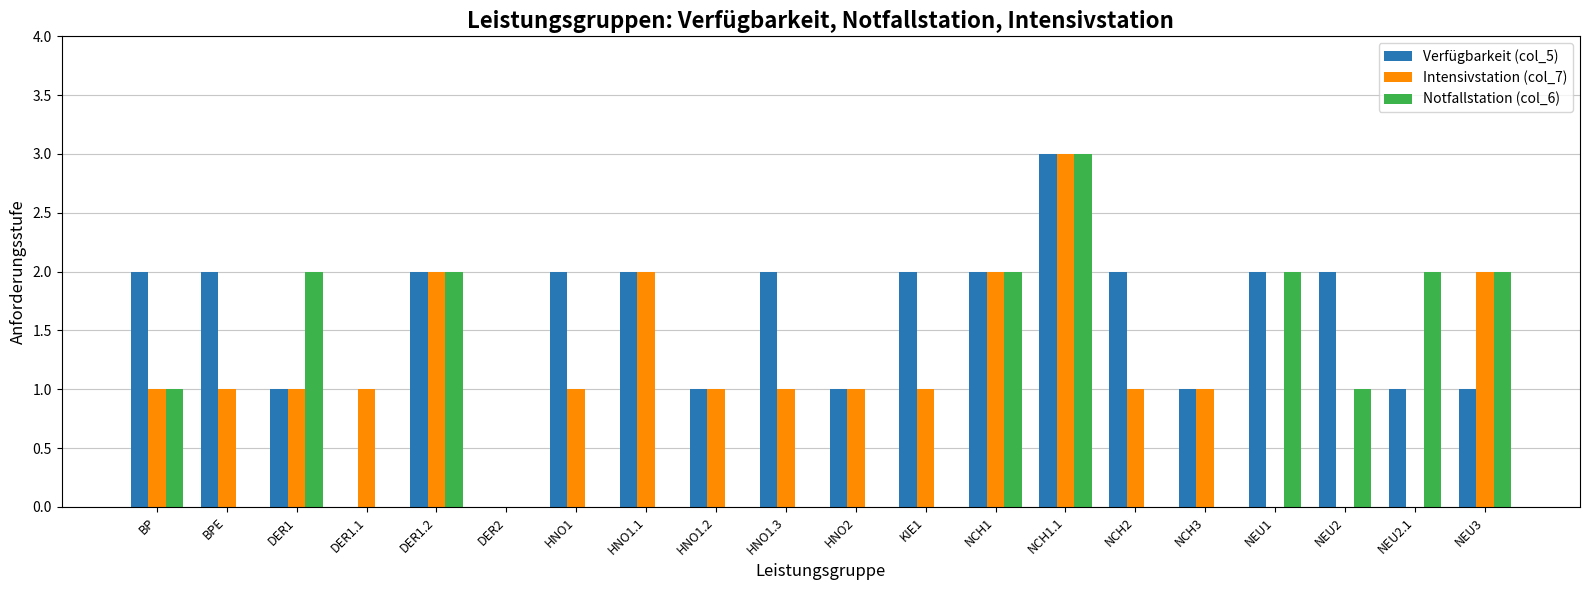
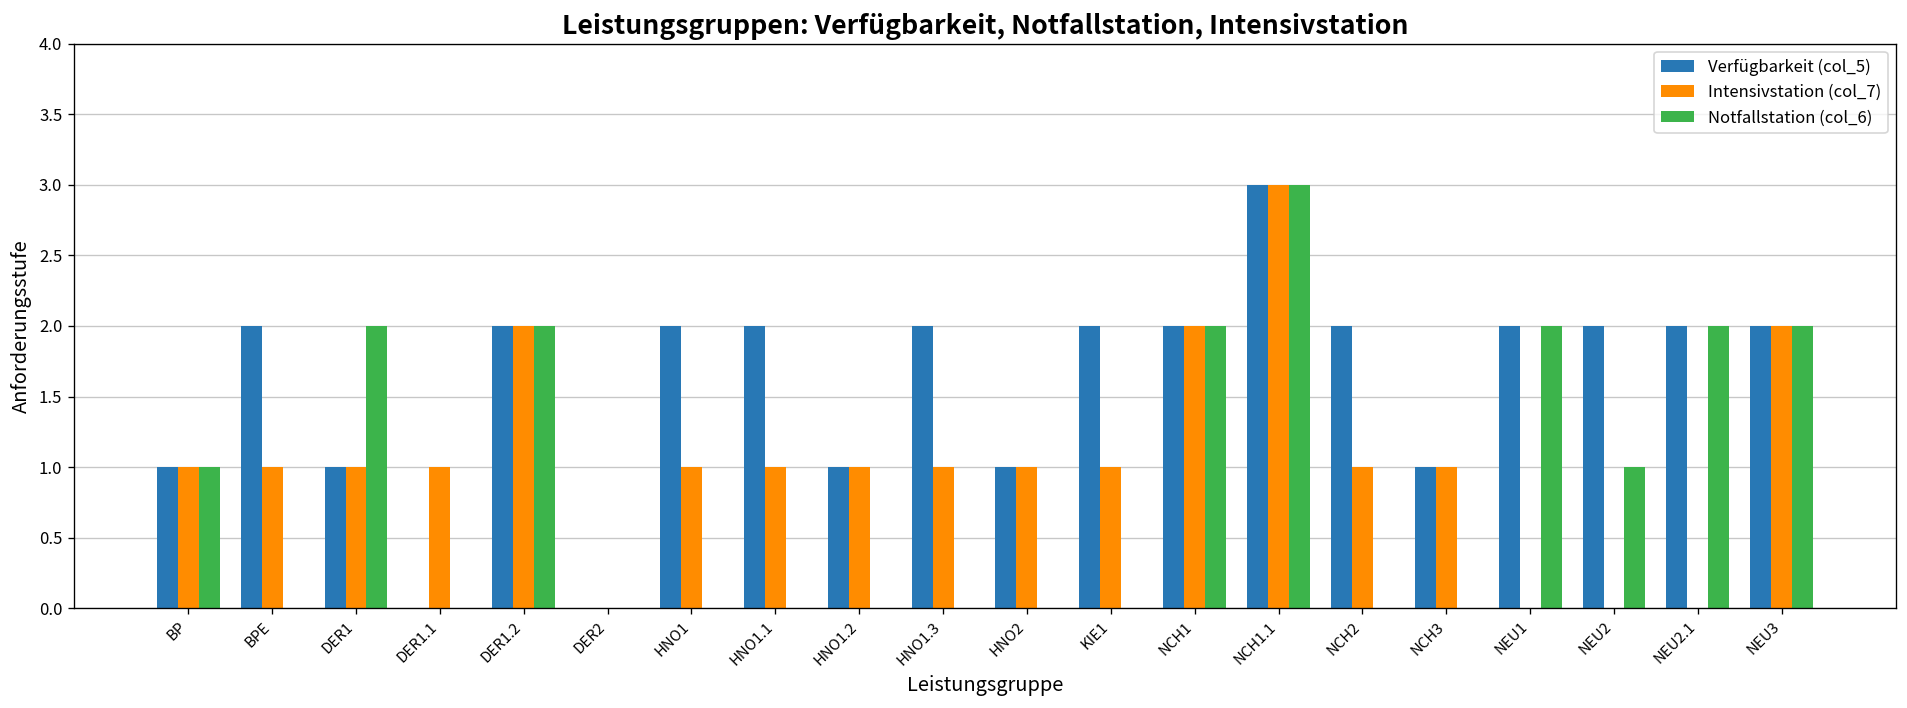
  {
    "Verfügbarkeit (col_5)": {
-     "BP": 2,
+     "BP": 1,
      "BPE": 2,
      "DER1": 1,
      "DER1.1": 0,
      "DER1.2": 2,
      "DER2": 0,
      "HNO1": 2,
      "HNO1.1": 2,
      "HNO1.2": 1,
      "HNO1.3": 2,
      "HNO2": 1,
      "KIE1": 2,
      "NCH1": 2,
      "NCH1.1": 3,
      "NCH2": 2,
      "NCH3": 1,
      "NEU1": 2,
      "NEU2": 2,
-     "NEU2.1": 1,
-     "NEU3": 1
+     "NEU2.1": 2,
+     "NEU3": 2
    },
    "Intensivstation (col_7)": {
      "BP": 1,
      "BPE": 1,
      "DER1": 1,
      "DER1.1": 1,
      "DER1.2": 2,
      "DER2": 0,
      "HNO1": 1,
-     "HNO1.1": 2,
+     "HNO1.1": 1,
      "HNO1.2": 1,
      "HNO1.3": 1,
      "HNO2": 1,
      "KIE1": 1,
      "NCH1": 2,
      "NCH1.1": 3,
      "NCH2": 1,
      "NCH3": 1,
      "NEU1": 0,
      "NEU2": 0,
      "NEU2.1": 0,
      "NEU3": 2
    },
    "Notfallstation (col_6)": {
      "BP": 1,
      "BPE": 0,
      "DER1": 2,
      "DER1.1": 0,
      "DER1.2": 2,
      "DER2": 0,
      "HNO1": 0,
      "HNO1.1": 0,
      "HNO1.2": 0,
      "HNO1.3": 0,
      "HNO2": 0,
      "KIE1": 0,
      "NCH1": 2,
      "NCH1.1": 3,
      "NCH2": 0,
      "NCH3": 0,
      "NEU1": 2,
      "NEU2": 1,
      "NEU2.1": 2,
      "NEU3": 2
    }
  }
